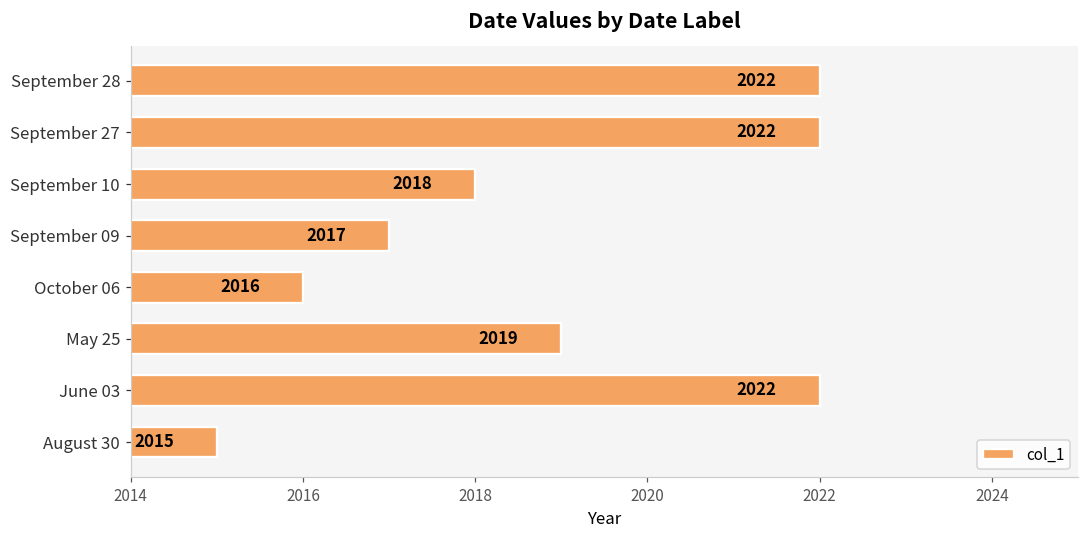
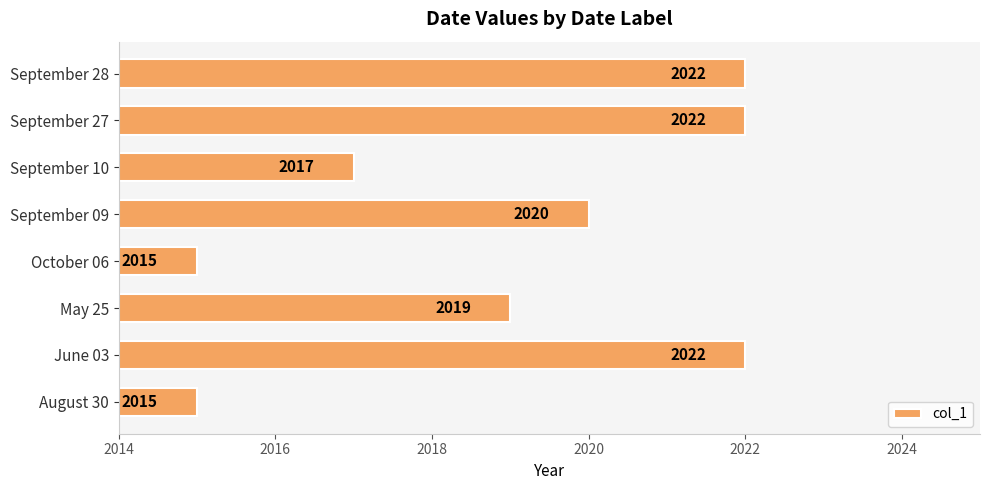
  {
    "September 28": 2022,
    "September 27": 2022,
-   "September 10": 2018,
-   "September 09": 2017,
-   "October 06": 2016,
+   "September 10": 2017,
+   "September 09": 2020,
+   "October 06": 2015,
    "May 25": 2019,
    "June 03": 2022,
    "August 30": 2015
  }
